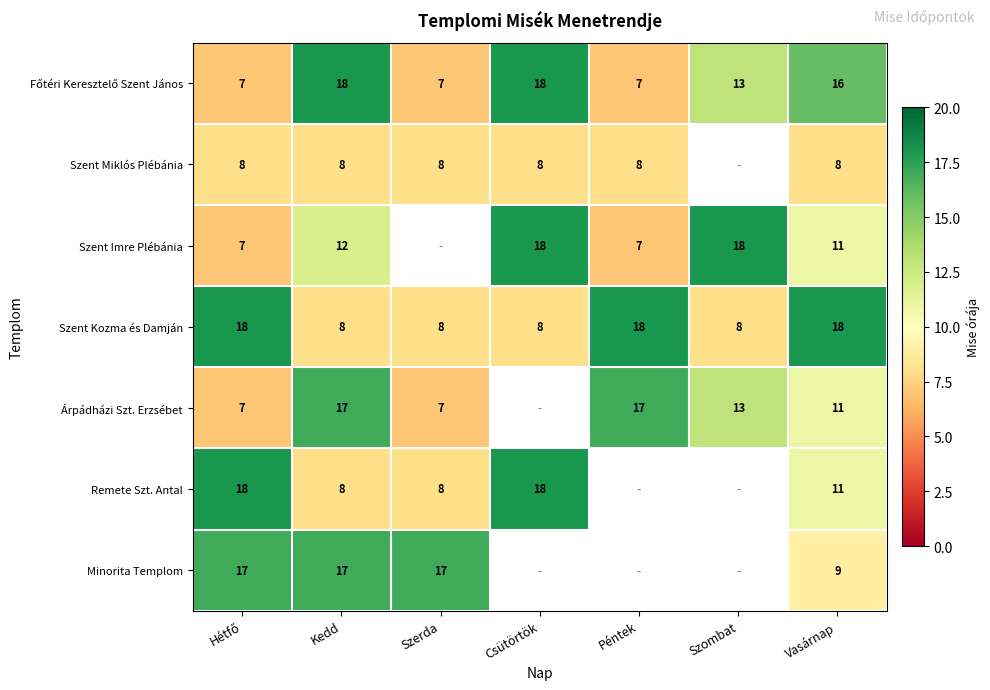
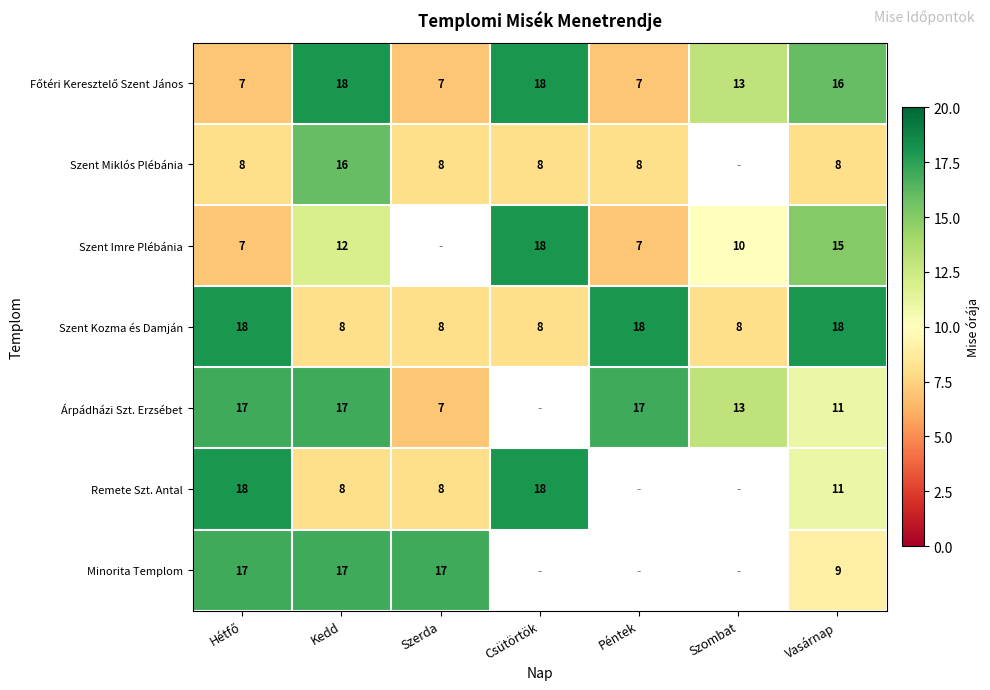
  {
    "Főtéri Keresztelő Szent János": {
      "Hétfő": 7,
      "Kedd": 18,
      "Szerda": 7,
      "Csütörtök": 18,
      "Péntek": 7,
      "Szombat": 13,
      "Vasárnap": 16
    },
    "Szent Miklós Plébánia": {
      "Hétfő": 8,
-     "Kedd": 8,
+     "Kedd": 16,
      "Szerda": 8,
      "Csütörtök": 8,
      "Péntek": 8,
      "Vasárnap": 8
    },
    "Szent Imre Plébánia": {
      "Hétfő": 7,
      "Kedd": 12,
      "Csütörtök": 18,
      "Péntek": 7,
-     "Szombat": 18,
-     "Vasárnap": 11
+     "Szombat": 10,
+     "Vasárnap": 15
    },
    "Szent Kozma és Damján": {
      "Hétfő": 18,
      "Kedd": 8,
      "Szerda": 8,
      "Csütörtök": 8,
      "Péntek": 18,
      "Szombat": 8,
      "Vasárnap": 18
    },
    "Árpádházi Szt. Erzsébet": {
-     "Hétfő": 7,
+     "Hétfő": 17,
      "Kedd": 17,
      "Szerda": 7,
      "Péntek": 17,
      "Szombat": 13,
      "Vasárnap": 11
    },
    "Remete Szt. Antal": {
      "Hétfő": 18,
      "Kedd": 8,
      "Szerda": 8,
      "Csütörtök": 18,
      "Vasárnap": 11
    },
    "Minorita Templom": {
      "Hétfő": 17,
      "Kedd": 17,
      "Szerda": 17,
      "Vasárnap": 9
    }
  }
